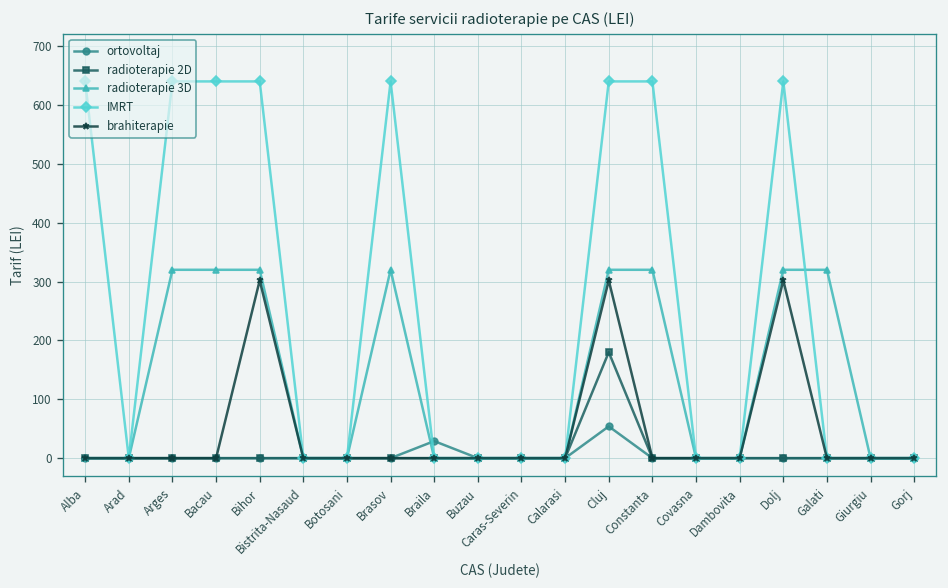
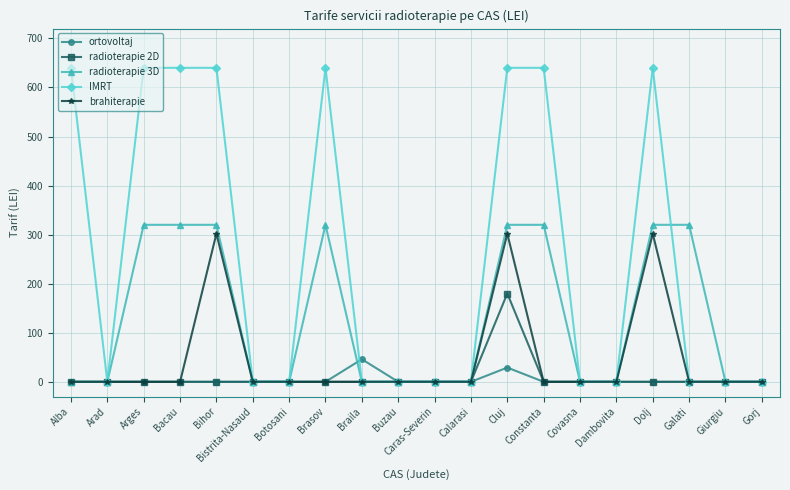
  {
    "ortovoltaj": {
-     "Braila": 30,
-     "Cluj": 50
+     "Braila": 50,
+     "Cluj": 30
    }
  }
